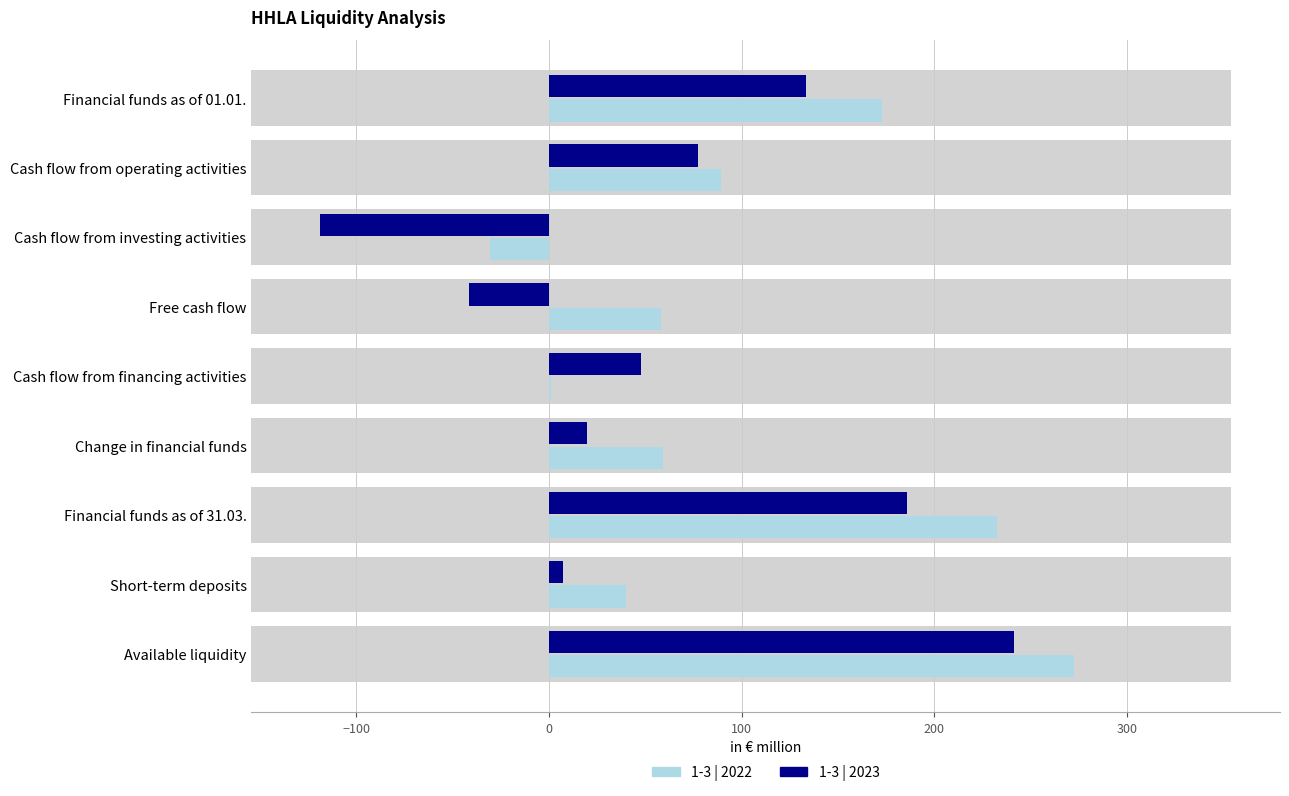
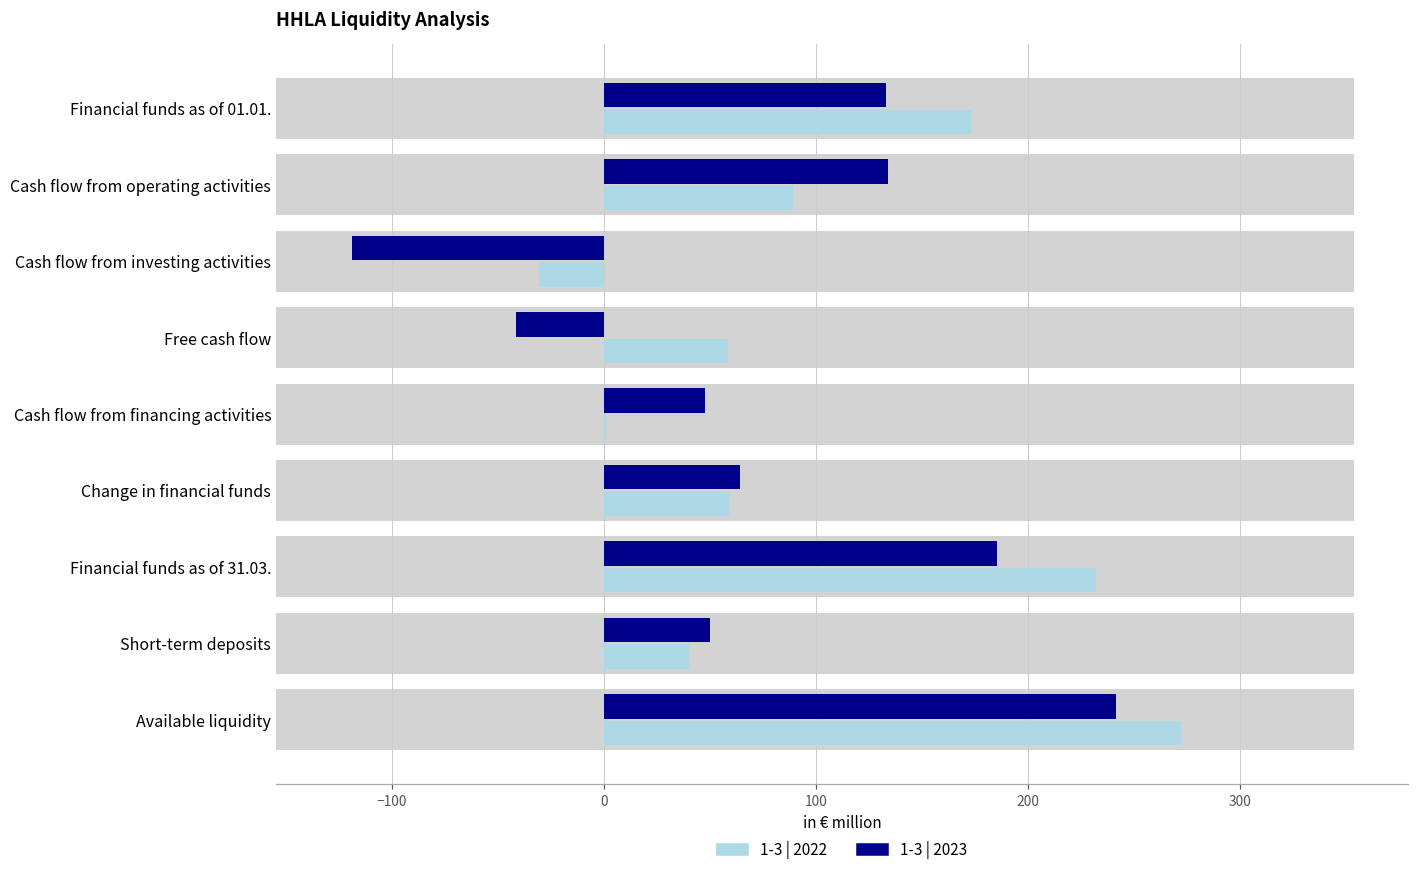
  {
    "1-3 | 2023": {
-     "Cash flow from operating activities": 78,
-     "Change in financial funds": 20,
-     "Short-term deposits": 7
+     "Cash flow from operating activities": 134,
+     "Change in financial funds": 64,
+     "Short-term deposits": 50
    }
  }
